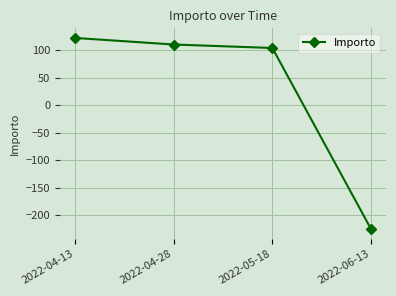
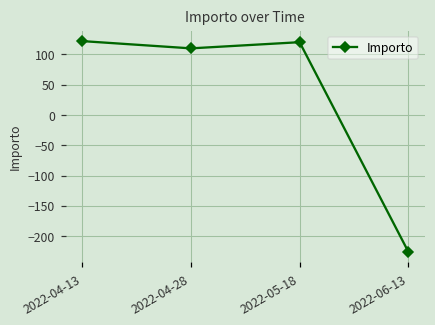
  {
    "2022-04-13": 120,
    "2022-04-28": 110,
-   "2022-05-18": 100,
+   "2022-05-18": 120,
    "2022-06-13": -230
  }
